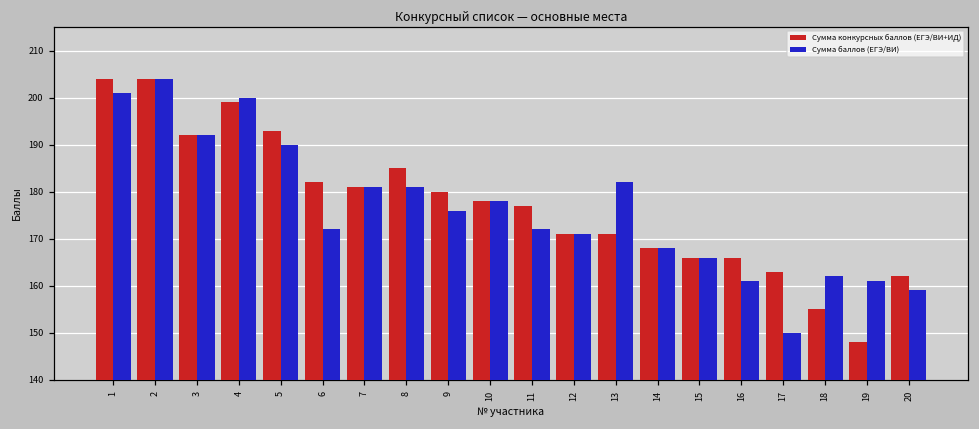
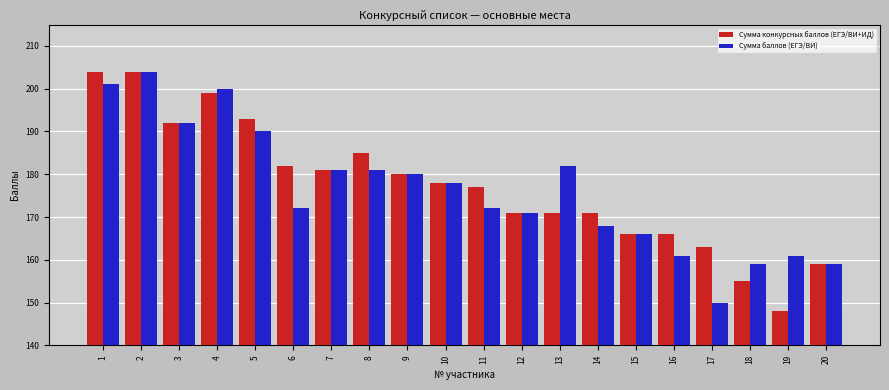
  {
    "Сумма конкурсных баллов (ЕГЭ/ВИ+ИД)": {
      "1": 204,
      "2": 204,
      "3": 192,
      "4": 199,
      "5": 193,
      "6": 182,
      "7": 181,
      "8": 185,
      "9": 180,
      "10": 178,
      "11": 177,
      "12": 171,
      "13": 171,
-     "14": 168,
+     "14": 171,
      "15": 166,
      "16": 166,
      "17": 163,
      "18": 155,
      "19": 148,
-     "20": 162
+     "20": 159
    },
    "Сумма баллов (ЕГЭ/ВИ)": {
      "1": 201,
      "2": 204,
      "3": 192,
      "4": 200,
      "5": 190,
      "6": 172,
      "7": 181,
      "8": 181,
-     "9": 176,
+     "9": 180,
      "10": 178,
      "11": 172,
      "12": 171,
      "13": 182,
      "14": 168,
      "15": 166,
      "16": 161,
      "17": 150,
-     "18": 162,
+     "18": 159,
      "19": 161,
      "20": 159
    }
  }
